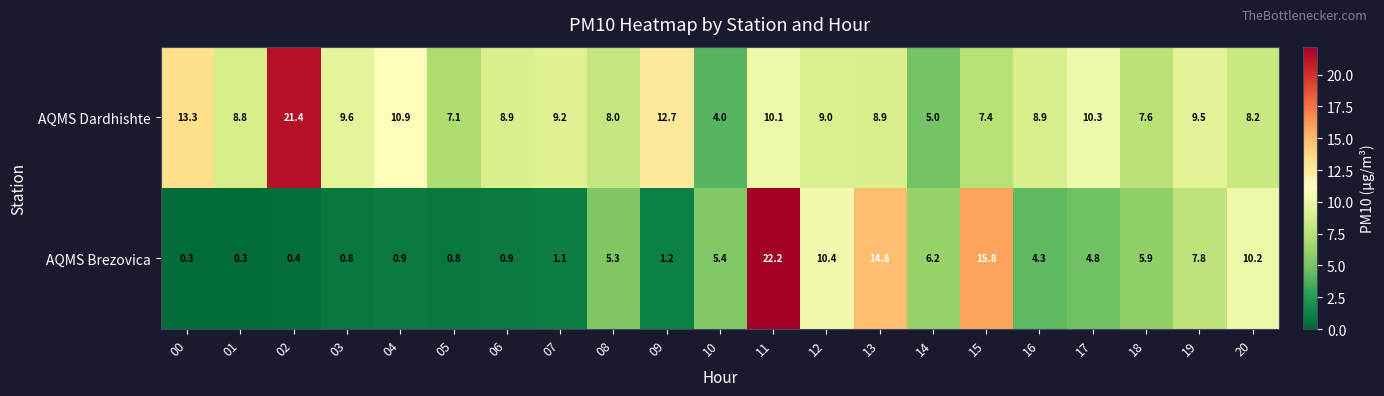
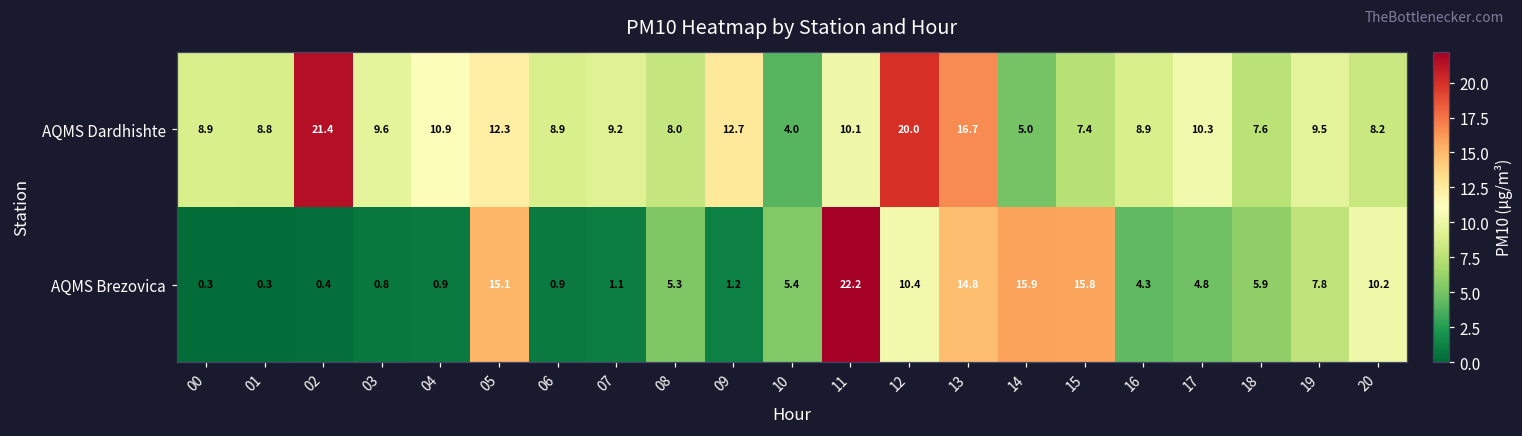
  {
    "AQMS Dardhishte": {
-     "00": 13.3,
+     "00": 8.9,
      "01": 8.8,
      "02": 21.4,
      "03": 9.6,
      "04": 10.9,
-     "05": 7.1,
+     "05": 12.3,
      "06": 8.9,
      "07": 9.2,
      "08": 8.0,
      "09": 12.7,
      "10": 4.0,
      "11": 10.1,
-     "12": 9.0,
-     "13": 8.9,
+     "12": 20.0,
+     "13": 16.7,
      "14": 5.0,
      "15": 7.4,
      "16": 8.9,
      "17": 10.3,
      "18": 7.6,
      "19": 9.5,
      "20": 8.2
    },
    "AQMS Brezovica": {
      "00": 0.3,
      "01": 0.3,
      "02": 0.4,
      "03": 0.8,
      "04": 0.9,
-     "05": 0.8,
+     "05": 15.1,
      "06": 0.9,
      "07": 1.1,
      "08": 5.3,
      "09": 1.2,
      "10": 5.4,
      "11": 22.2,
      "12": 10.4,
      "13": 14.8,
-     "14": 6.2,
+     "14": 15.9,
      "15": 15.8,
      "16": 4.3,
      "17": 4.8,
      "18": 5.9,
      "19": 7.8,
      "20": 10.2
    }
  }
